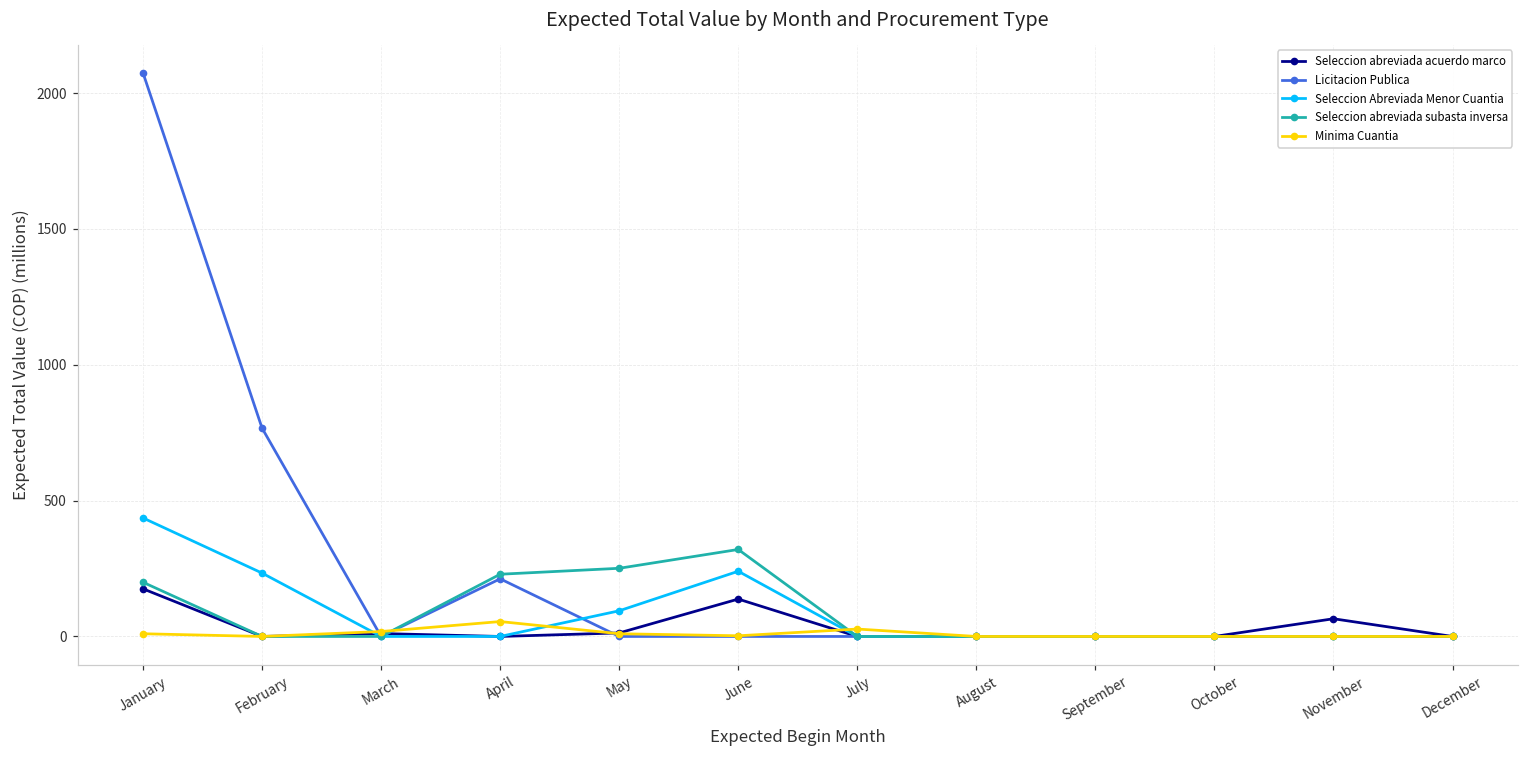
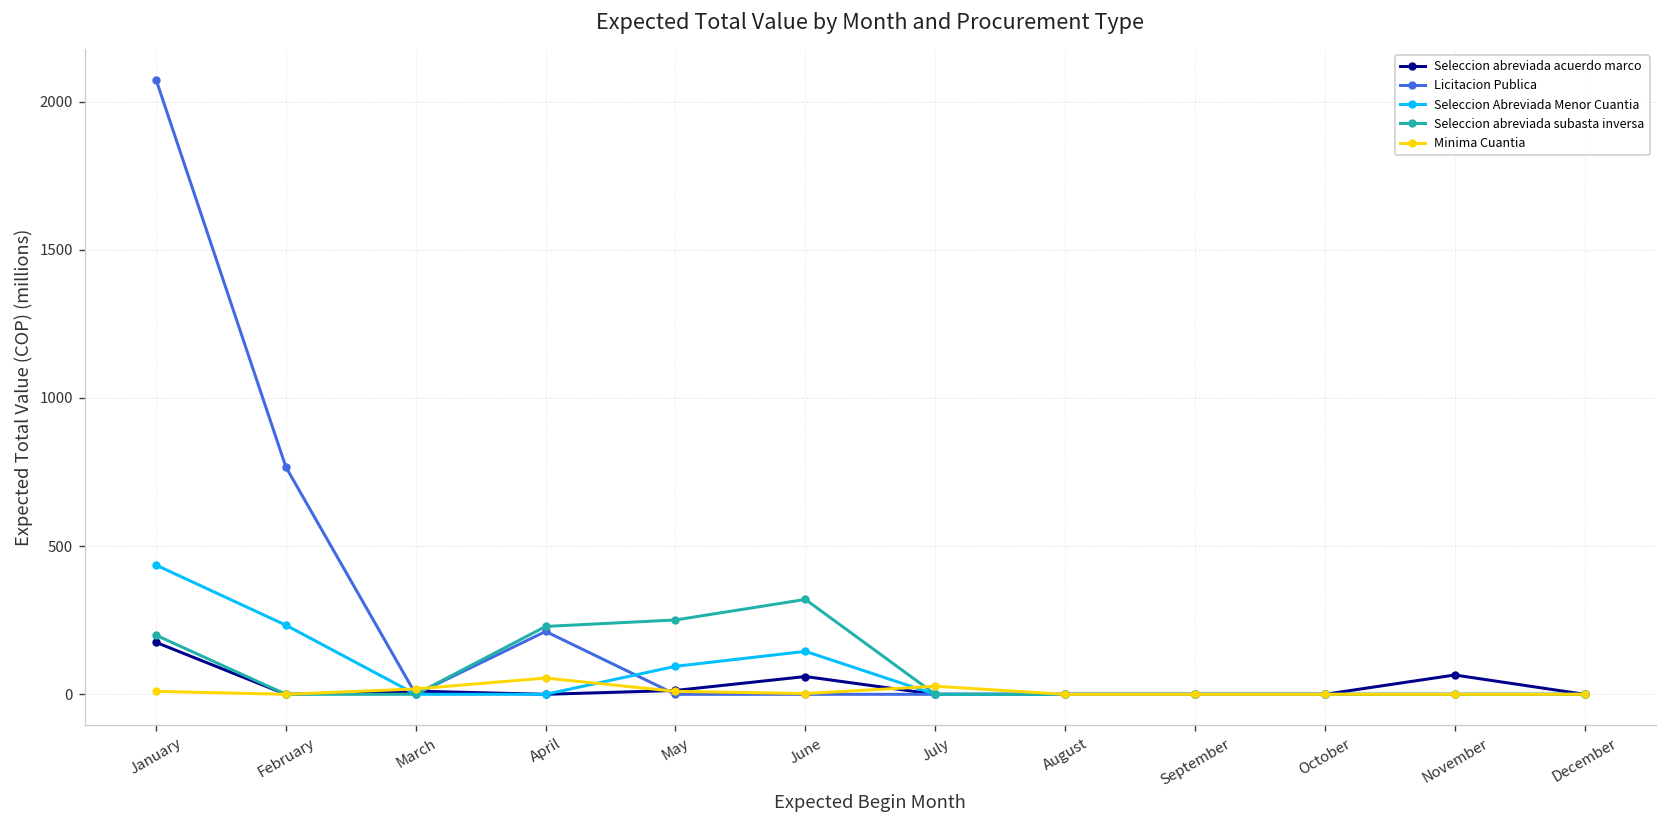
  {
    "Seleccion abreviada acuerdo marco": {
      "January": 180,
-     "June": 140,
+     "June": 60,
      "November": 70
    },
    "Licitacion Publica": {
      "January": 2070,
      "February": 770,
      "April": 210
    },
    "Seleccion Abreviada Menor Cuantia": {
      "January": 440,
      "February": 230,
      "May": 90,
-     "June": 240
+     "June": 140
    },
    "Seleccion abreviada subasta inversa": {
      "January": 200,
      "April": 230,
      "May": 250,
      "June": 320
    },
    "Minima Cuantia": {
      "January": 10,
      "April": 50,
      "July": 30
    }
  }
